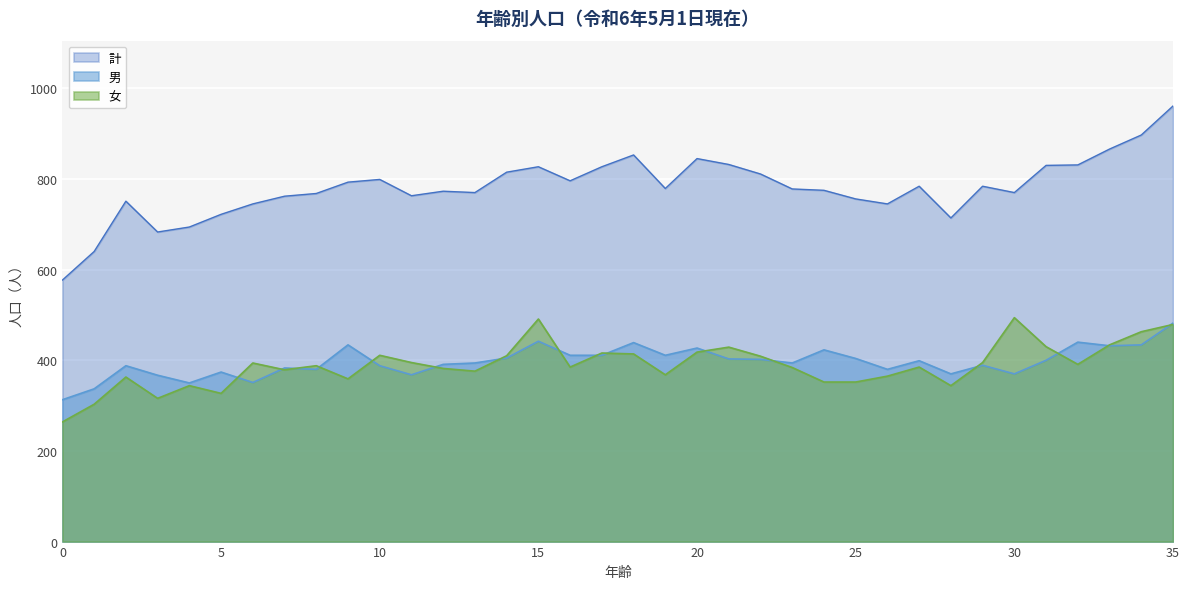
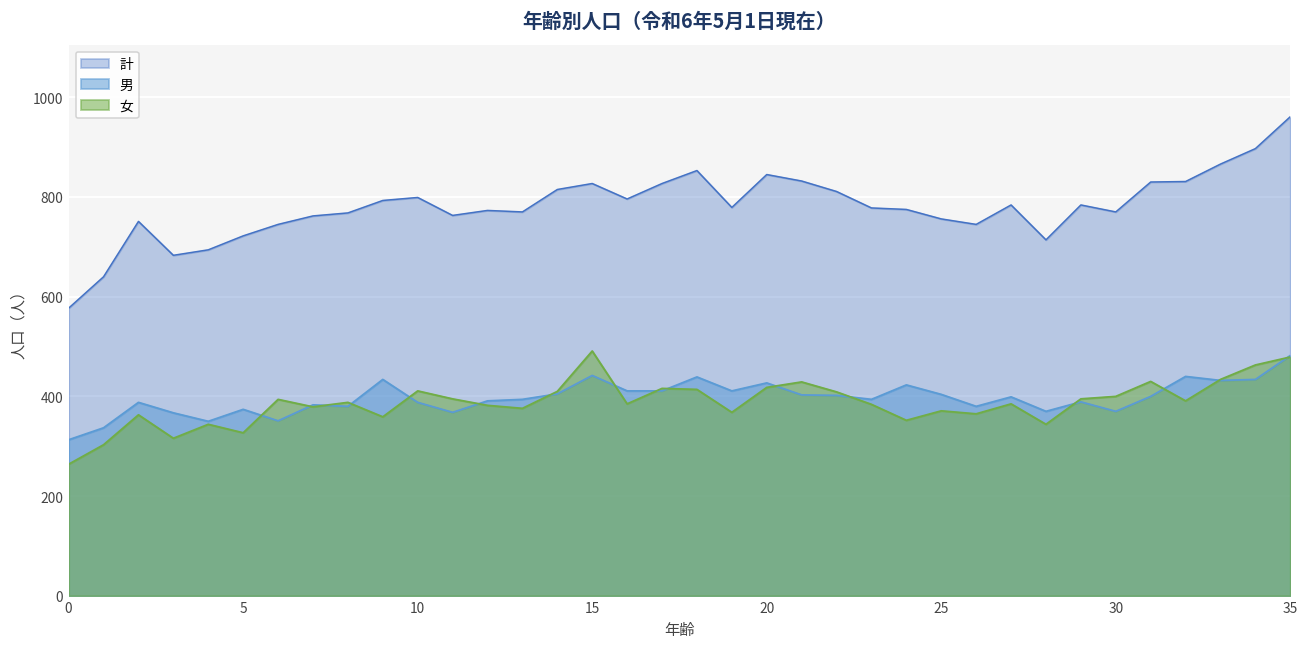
  {
    "女": {
      "0": 260,
      "5": 330,
      "10": 410,
      "15": 490,
      "20": 420,
-     "25": 350,
-     "30": 490
+     "25": 370,
+     "30": 400
    }
  }
